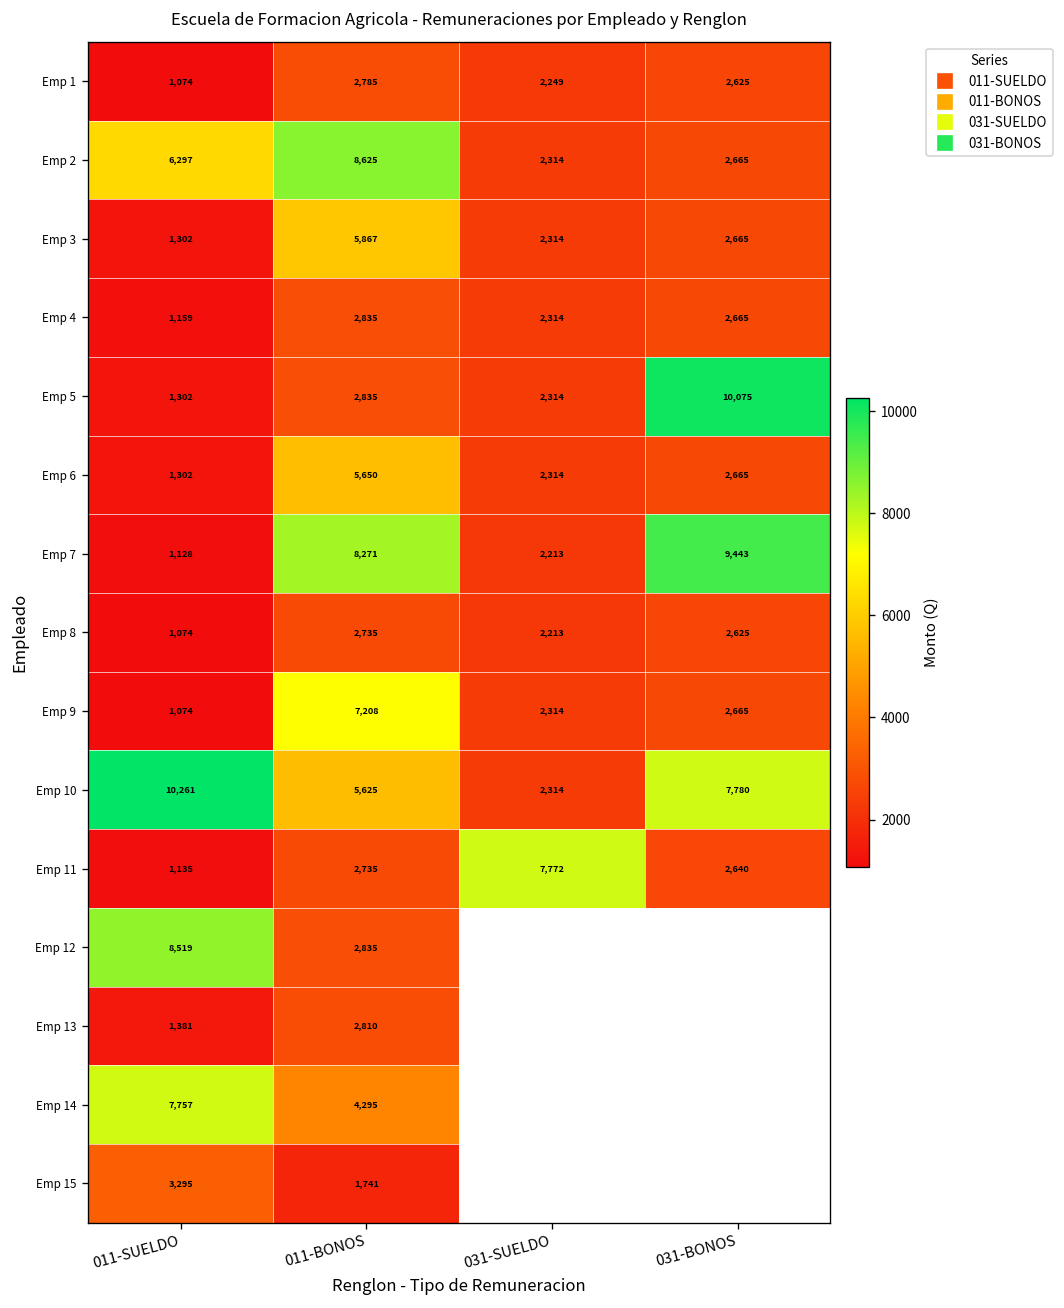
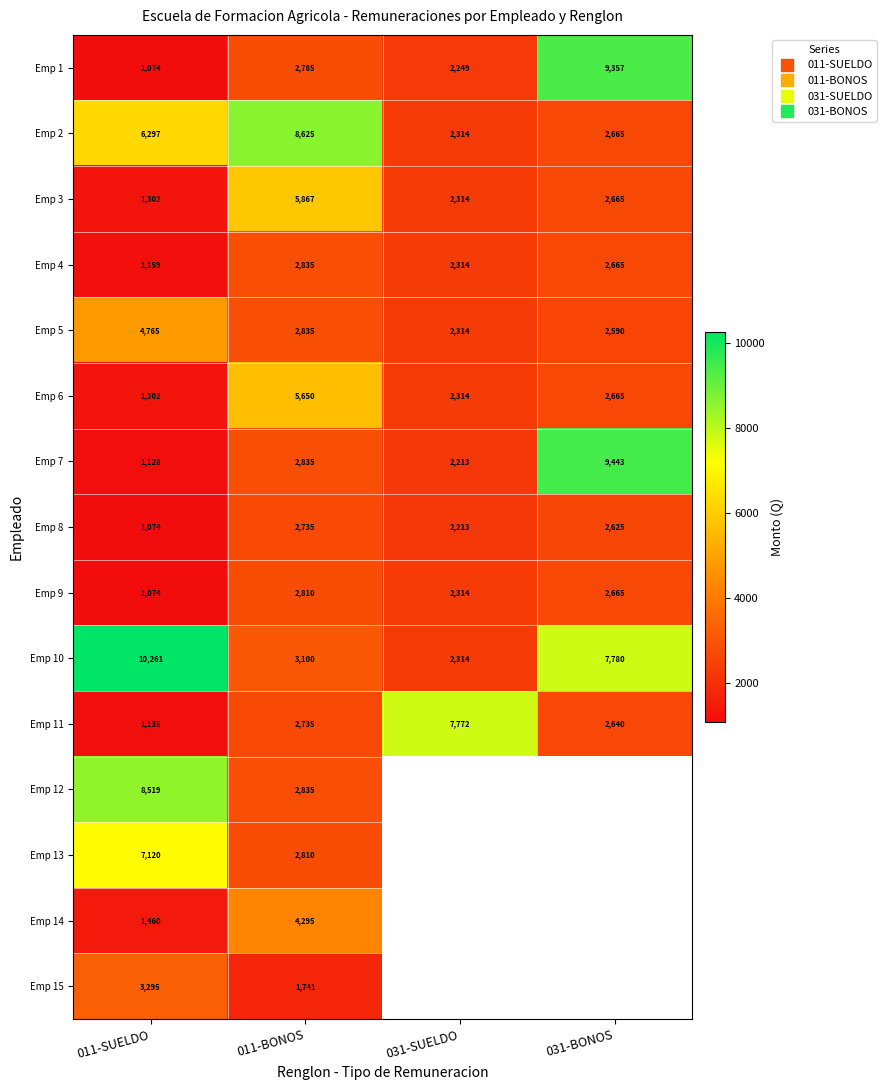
  {
    "Emp 1": {
      "011-SUELDO": "1,074",
      "011-BONOS": "2,785",
      "031-SUELDO": "2,249",
-     "031-BONOS": "2,625"
+     "031-BONOS": "9,357"
    },
    "Emp 2": {
      "011-SUELDO": "6,297",
      "011-BONOS": "8,625",
      "031-SUELDO": "2,314",
      "031-BONOS": "2,665"
    },
    "Emp 3": {
      "011-SUELDO": "1,302",
      "011-BONOS": "5,867",
      "031-SUELDO": "2,314",
      "031-BONOS": "2,665"
    },
    "Emp 4": {
      "011-SUELDO": "1,159",
      "011-BONOS": "2,835",
      "031-SUELDO": "2,314",
      "031-BONOS": "2,665"
    },
    "Emp 5": {
-     "011-SUELDO": "1,302",
+     "011-SUELDO": "4,765",
      "011-BONOS": "2,835",
      "031-SUELDO": "2,314",
-     "031-BONOS": "10,075"
+     "031-BONOS": "2,590"
    },
    "Emp 6": {
      "011-SUELDO": "1,302",
      "011-BONOS": "5,650",
      "031-SUELDO": "2,314",
      "031-BONOS": "2,665"
    },
    "Emp 7": {
      "011-SUELDO": "1,128",
-     "011-BONOS": "8,271",
+     "011-BONOS": "2,835",
      "031-SUELDO": "2,213",
      "031-BONOS": "9,443"
    },
    "Emp 8": {
      "011-SUELDO": "1,074",
      "011-BONOS": "2,735",
      "031-SUELDO": "2,213",
      "031-BONOS": "2,625"
    },
    "Emp 9": {
      "011-SUELDO": "1,074",
-     "011-BONOS": "7,208",
+     "011-BONOS": "2,810",
      "031-SUELDO": "2,314",
      "031-BONOS": "2,665"
    },
    "Emp 10": {
      "011-SUELDO": "10,261",
-     "011-BONOS": "5,625",
+     "011-BONOS": "3,100",
      "031-SUELDO": "2,314",
      "031-BONOS": "7,780"
    },
    "Emp 11": {
      "011-SUELDO": "1,135",
      "011-BONOS": "2,735",
      "031-SUELDO": "7,772",
      "031-BONOS": "2,640"
    },
    "Emp 12": {
      "011-SUELDO": "8,519",
      "011-BONOS": "2,835"
    },
    "Emp 13": {
-     "011-SUELDO": "1,381",
+     "011-SUELDO": "7,120",
      "011-BONOS": "2,810"
    },
    "Emp 14": {
-     "011-SUELDO": "7,757",
+     "011-SUELDO": "1,460",
      "011-BONOS": "4,295"
    },
    "Emp 15": {
      "011-SUELDO": "3,295",
      "011-BONOS": "1,741"
    }
  }
